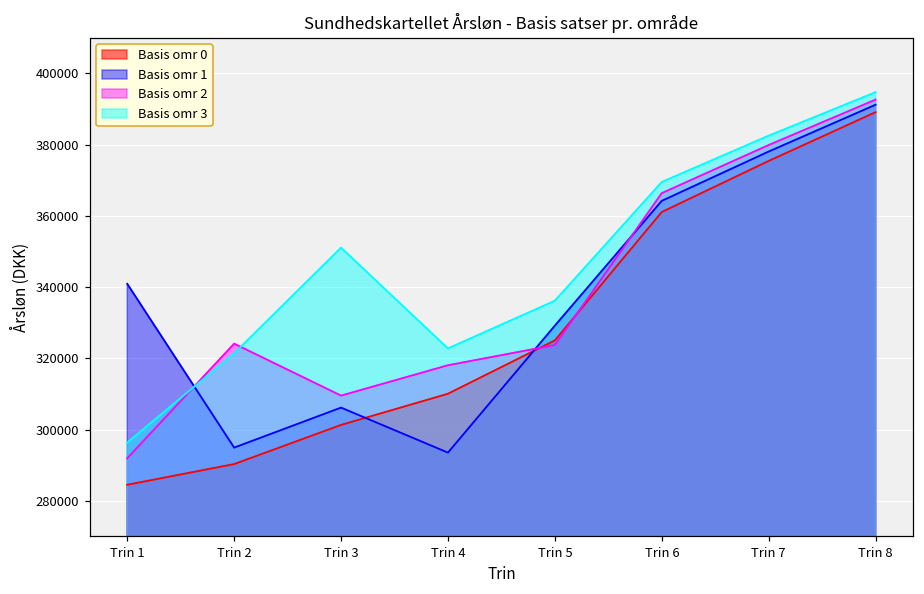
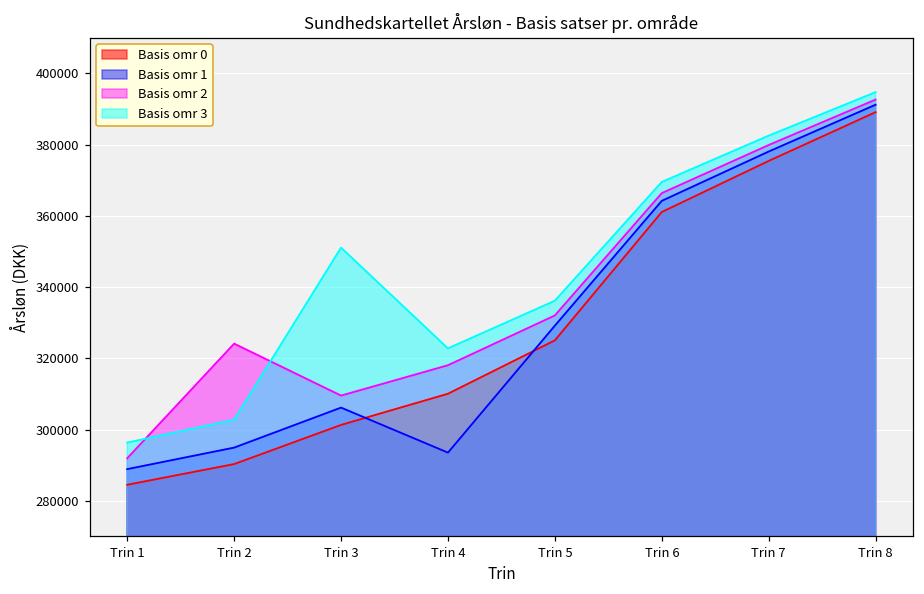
  {
    "Basis omr 0": {
      "Trin 1": 285000,
      "Trin 2": 290000,
      "Trin 3": 301000,
      "Trin 4": 310000,
      "Trin 5": 325000,
      "Trin 6": 361000,
      "Trin 7": 375000,
      "Trin 8": 389000
    },
    "Basis omr 1": {
-     "Trin 1": 341000,
+     "Trin 1": 289000,
      "Trin 2": 295000,
      "Trin 3": 306000,
      "Trin 4": 294000,
      "Trin 5": 329000,
      "Trin 6": 364000,
      "Trin 7": 378000,
      "Trin 8": 391000
    },
    "Basis omr 2": {
      "Trin 1": 292000,
      "Trin 2": 324000,
      "Trin 3": 310000,
      "Trin 4": 318000,
-     "Trin 5": 324000,
+     "Trin 5": 332000,
      "Trin 6": 366000,
      "Trin 7": 380000,
      "Trin 8": 393000
    },
    "Basis omr 3": {
      "Trin 1": 296000,
-     "Trin 2": 321000,
+     "Trin 2": 303000,
      "Trin 3": 351000,
      "Trin 4": 323000,
      "Trin 5": 336000,
      "Trin 6": 370000,
      "Trin 7": 383000,
      "Trin 8": 395000
    }
  }
